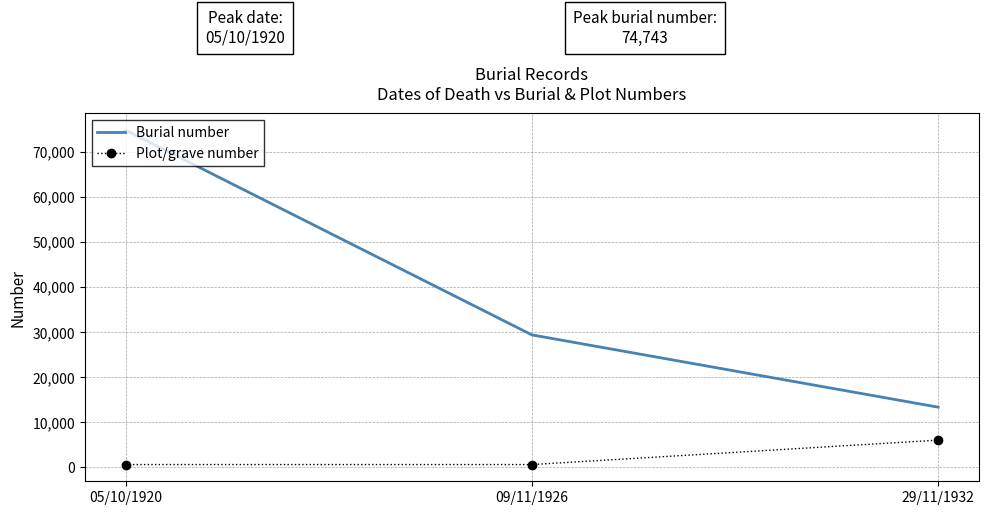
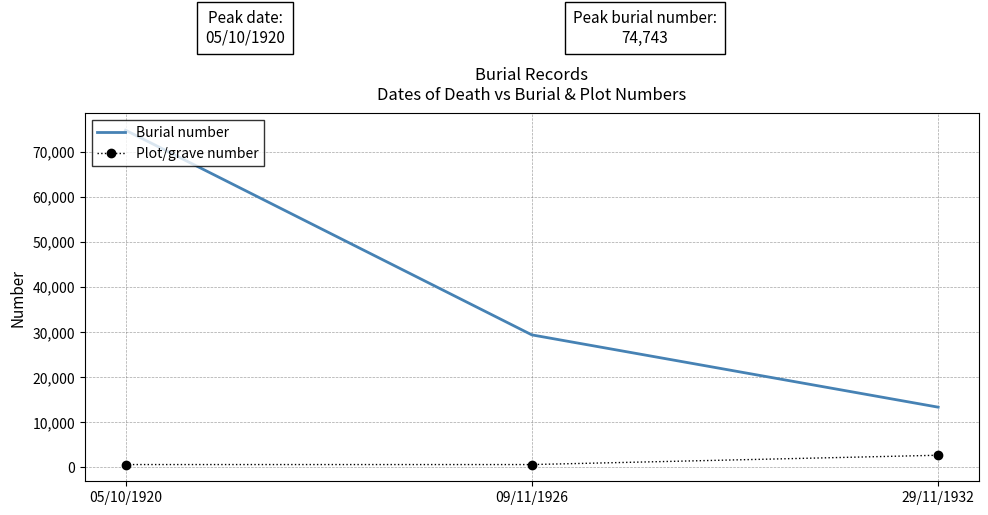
  {
    "Burial number": {
      "09/11/1926": "29,000",
      "29/11/1932": "13,000"
    },
    "Plot/grave number": {
      "05/10/1920": "1,000",
      "09/11/1926": "1,000",
-     "29/11/1932": "6,000"
+     "29/11/1932": "3,000"
    }
  }
